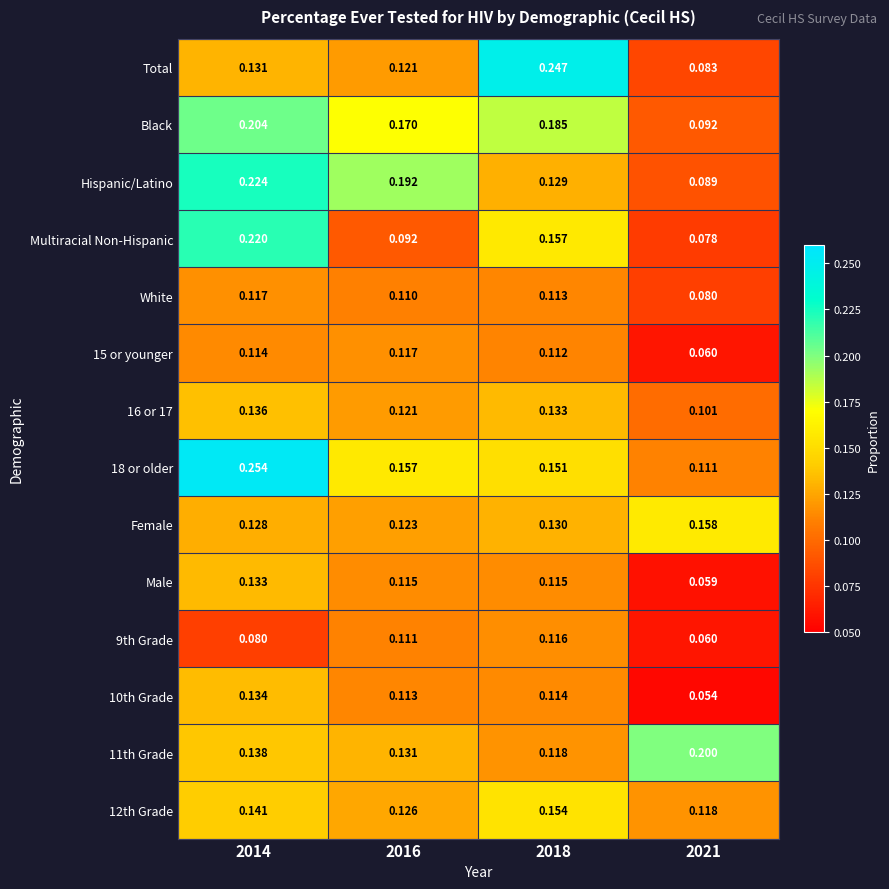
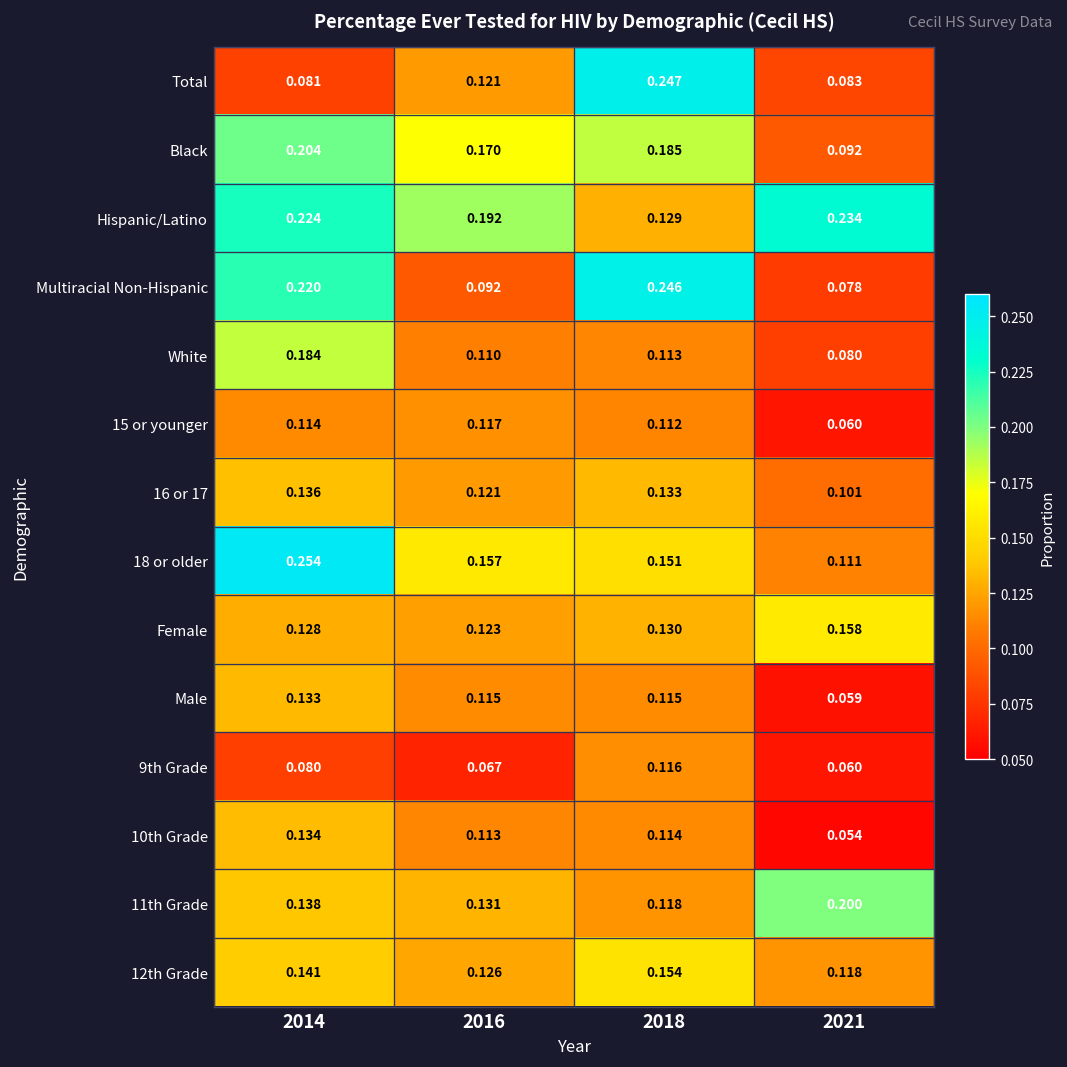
  {
    "Total": {
-     "2014": 0.131,
+     "2014": 0.081,
      "2016": 0.121,
      "2018": 0.247,
      "2021": 0.083
    },
    "Black": {
      "2014": 0.204,
      "2016": 0.170,
      "2018": 0.185,
      "2021": 0.092
    },
    "Hispanic/Latino": {
      "2014": 0.224,
      "2016": 0.192,
      "2018": 0.129,
-     "2021": 0.089
+     "2021": 0.234
    },
    "Multiracial Non-Hispanic": {
      "2014": 0.220,
      "2016": 0.092,
-     "2018": 0.157,
+     "2018": 0.246,
      "2021": 0.078
    },
    "White": {
-     "2014": 0.117,
+     "2014": 0.184,
      "2016": 0.110,
      "2018": 0.113,
      "2021": 0.080
    },
    "15 or younger": {
      "2014": 0.114,
      "2016": 0.117,
      "2018": 0.112,
      "2021": 0.060
    },
    "16 or 17": {
      "2014": 0.136,
      "2016": 0.121,
      "2018": 0.133,
      "2021": 0.101
    },
    "18 or older": {
      "2014": 0.254,
      "2016": 0.157,
      "2018": 0.151,
      "2021": 0.111
    },
    "Female": {
      "2014": 0.128,
      "2016": 0.123,
      "2018": 0.130,
      "2021": 0.158
    },
    "Male": {
      "2014": 0.133,
      "2016": 0.115,
      "2018": 0.115,
      "2021": 0.059
    },
    "9th Grade": {
      "2014": 0.080,
-     "2016": 0.111,
+     "2016": 0.067,
      "2018": 0.116,
      "2021": 0.060
    },
    "10th Grade": {
      "2014": 0.134,
      "2016": 0.113,
      "2018": 0.114,
      "2021": 0.054
    },
    "11th Grade": {
      "2014": 0.138,
      "2016": 0.131,
      "2018": 0.118,
      "2021": 0.200
    },
    "12th Grade": {
      "2014": 0.141,
      "2016": 0.126,
      "2018": 0.154,
      "2021": 0.118
    }
  }
